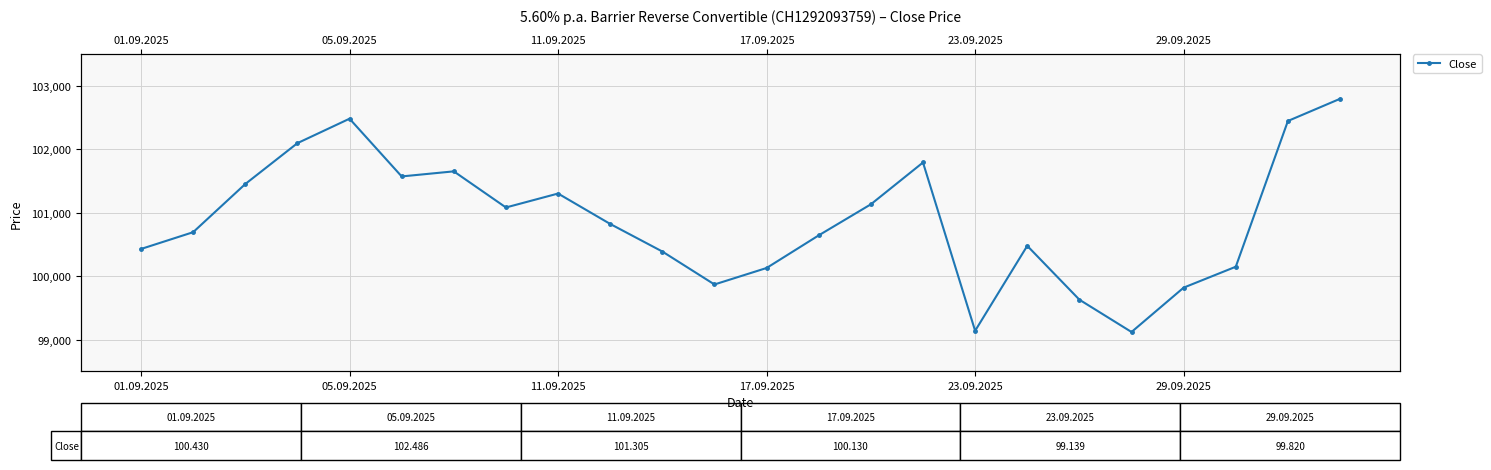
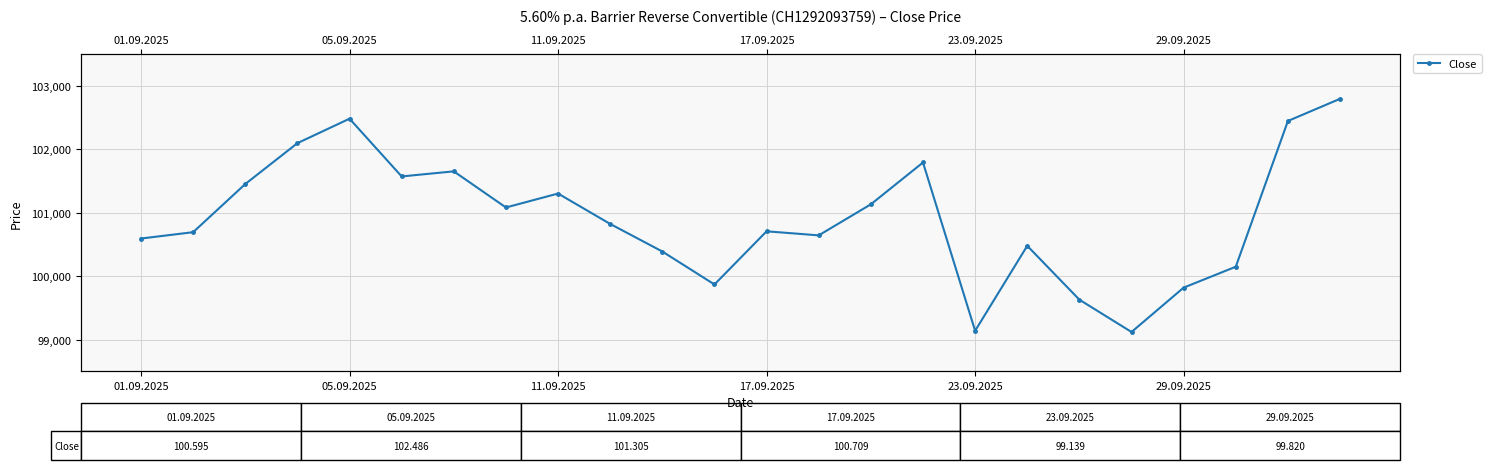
  {
-   "01.09.2025": 100.430,
-   "17.09.2025": 100.130
+   "01.09.2025": 100.595,
+   "17.09.2025": 100.709
  }
